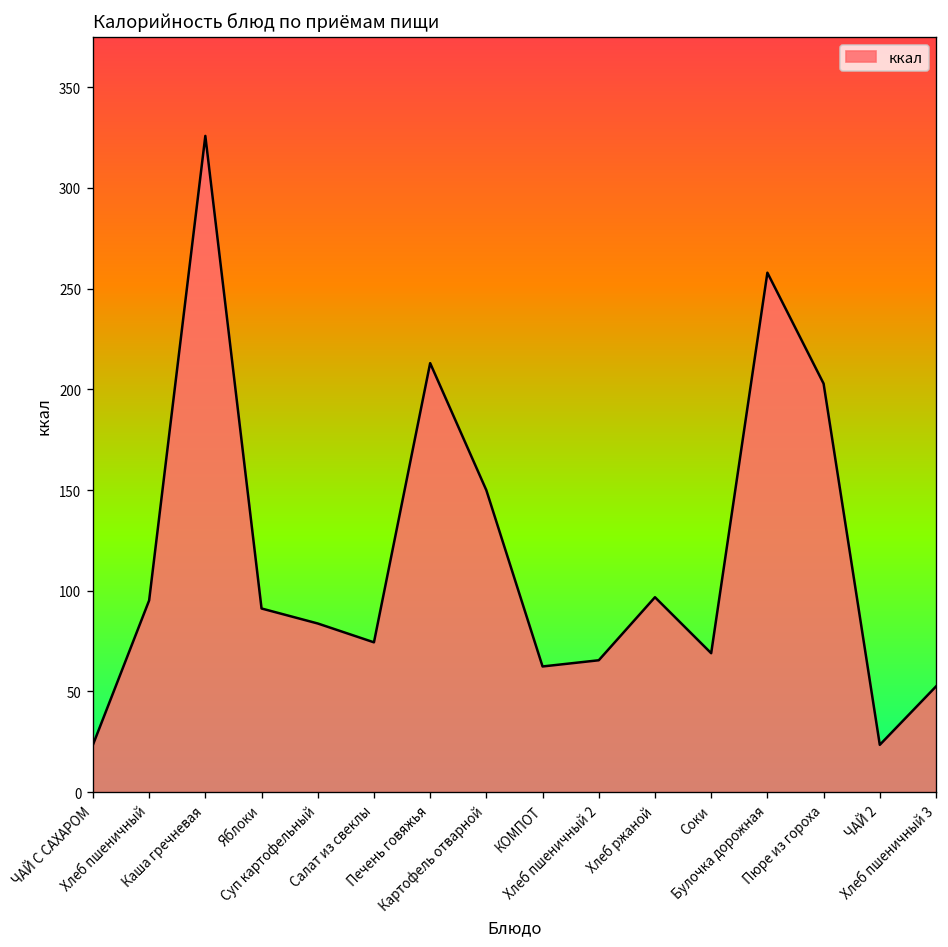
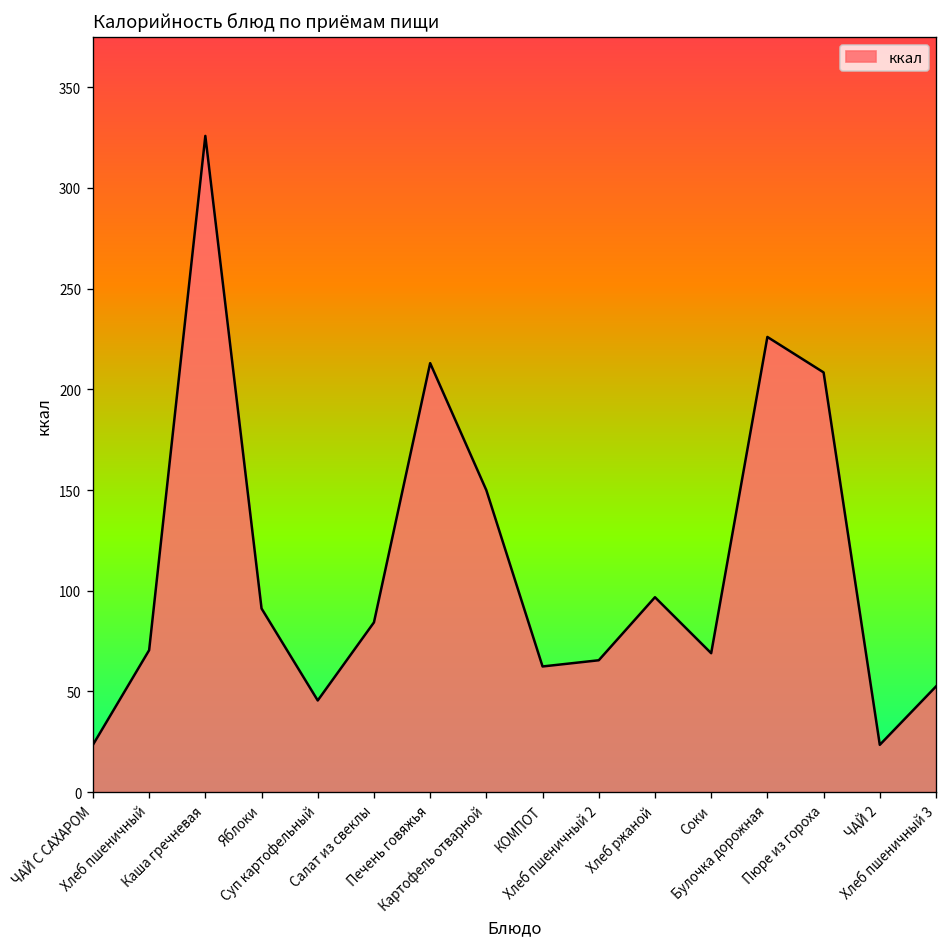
  {
    "ЧАЙ С САХАРОМ": 24,
-   "Хлеб пшеничный": 95,
+   "Хлеб пшеничный": 71,
    "Каша гречневая": 326,
    "Яблоки": 91,
-   "Суп картофельный": 84,
-   "Салат из свеклы": 74,
+   "Суп картофельный": 46,
+   "Салат из свеклы": 84,
    "Печень говяжья": 213,
    "Картофель отварной": 150,
    "КОМПОТ": 62,
    "Хлеб пшеничный 2": 66,
    "Хлеб ржаной": 97,
    "Соки": 69,
-   "Булочка дорожная": 258,
-   "Пюре из гороха": 203,
+   "Булочка дорожная": 226,
+   "Пюре из гороха": 208,
    "ЧАЙ 2": 24,
    "Хлеб пшеничный 3": 53
  }
